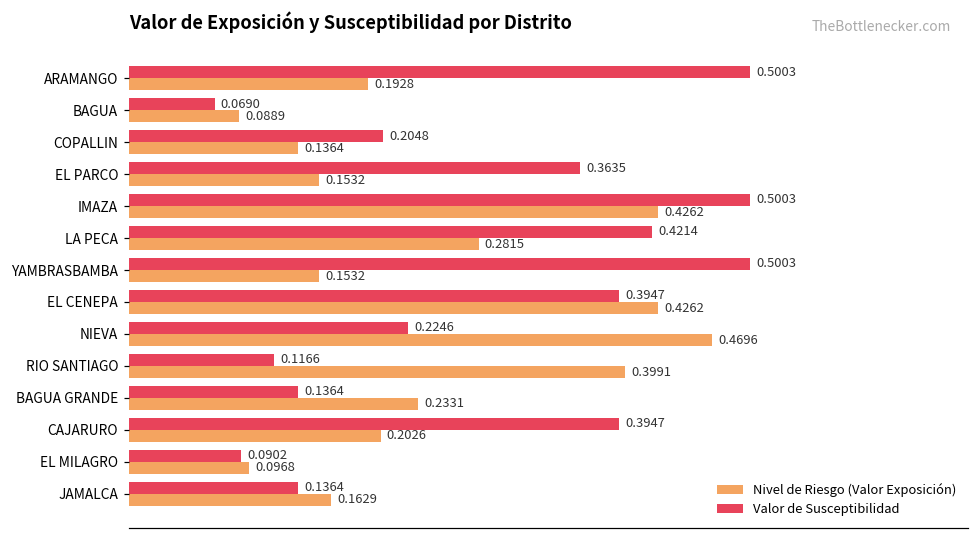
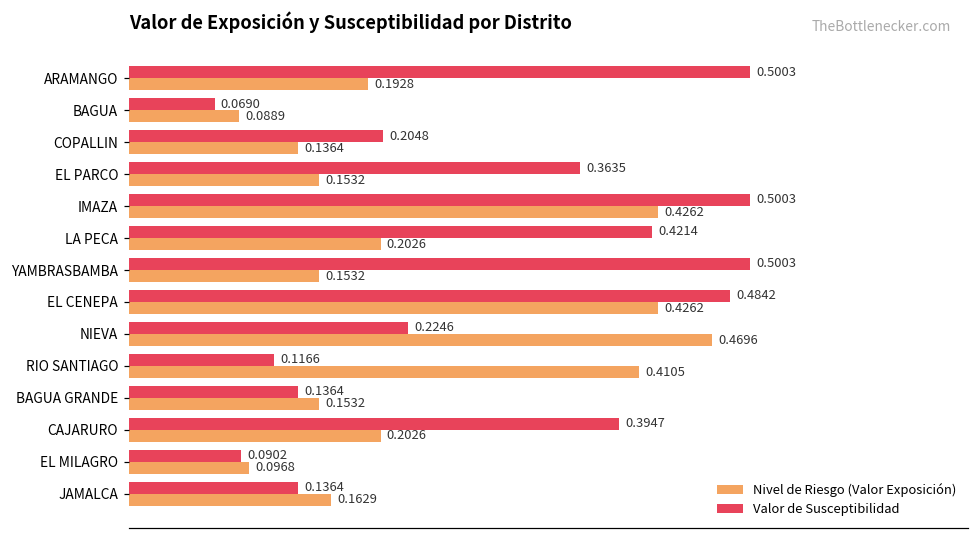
  {
    "Nivel de Riesgo (Valor Exposición)": {
      "ARAMANGO": 0.1928,
      "BAGUA": 0.0889,
      "COPALLIN": 0.1364,
      "EL PARCO": 0.1532,
      "IMAZA": 0.4262,
-     "LA PECA": 0.2815,
+     "LA PECA": 0.2026,
      "YAMBRASBAMBA": 0.1532,
      "EL CENEPA": 0.4262,
      "NIEVA": 0.4696,
-     "RIO SANTIAGO": 0.3991,
-     "BAGUA GRANDE": 0.2331,
+     "RIO SANTIAGO": 0.4105,
+     "BAGUA GRANDE": 0.1532,
      "CAJARURO": 0.2026,
      "EL MILAGRO": 0.0968,
      "JAMALCA": 0.1629
    },
    "Valor de Susceptibilidad": {
      "ARAMANGO": 0.5003,
      "BAGUA": 0.0690,
      "COPALLIN": 0.2048,
      "EL PARCO": 0.3635,
      "IMAZA": 0.5003,
      "LA PECA": 0.4214,
      "YAMBRASBAMBA": 0.5003,
-     "EL CENEPA": 0.3947,
+     "EL CENEPA": 0.4842,
      "NIEVA": 0.2246,
      "RIO SANTIAGO": 0.1166,
      "BAGUA GRANDE": 0.1364,
      "CAJARURO": 0.3947,
      "EL MILAGRO": 0.0902,
      "JAMALCA": 0.1364
    }
  }
